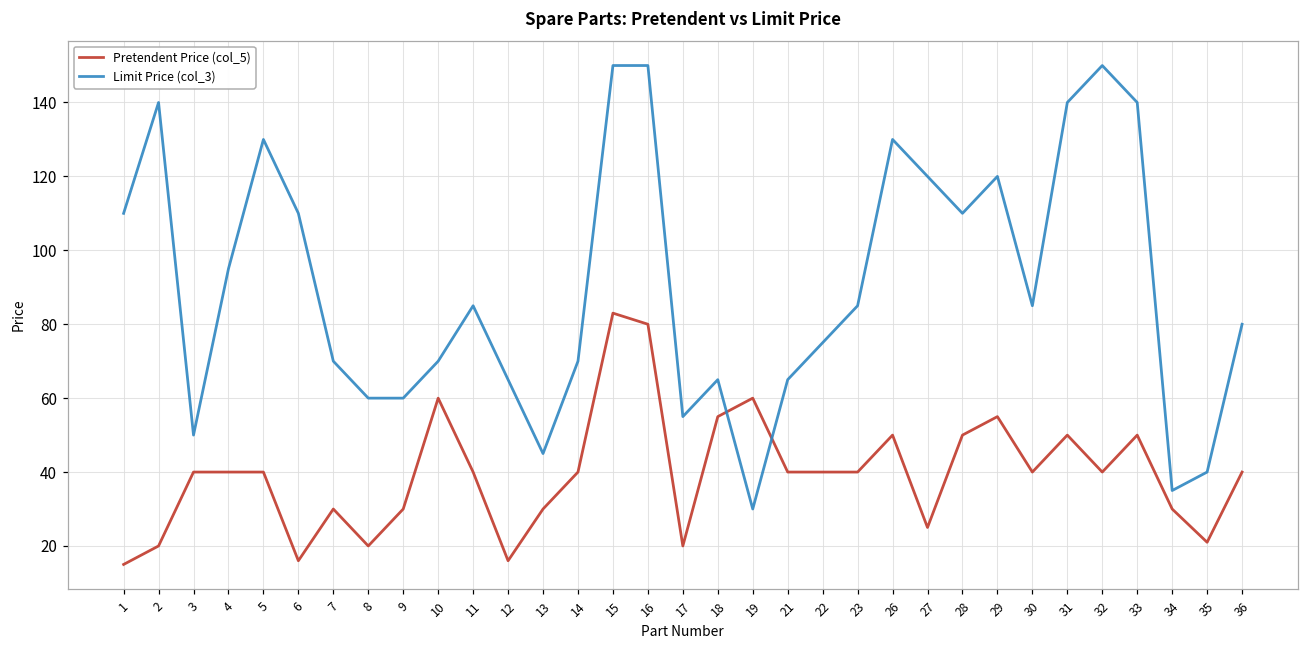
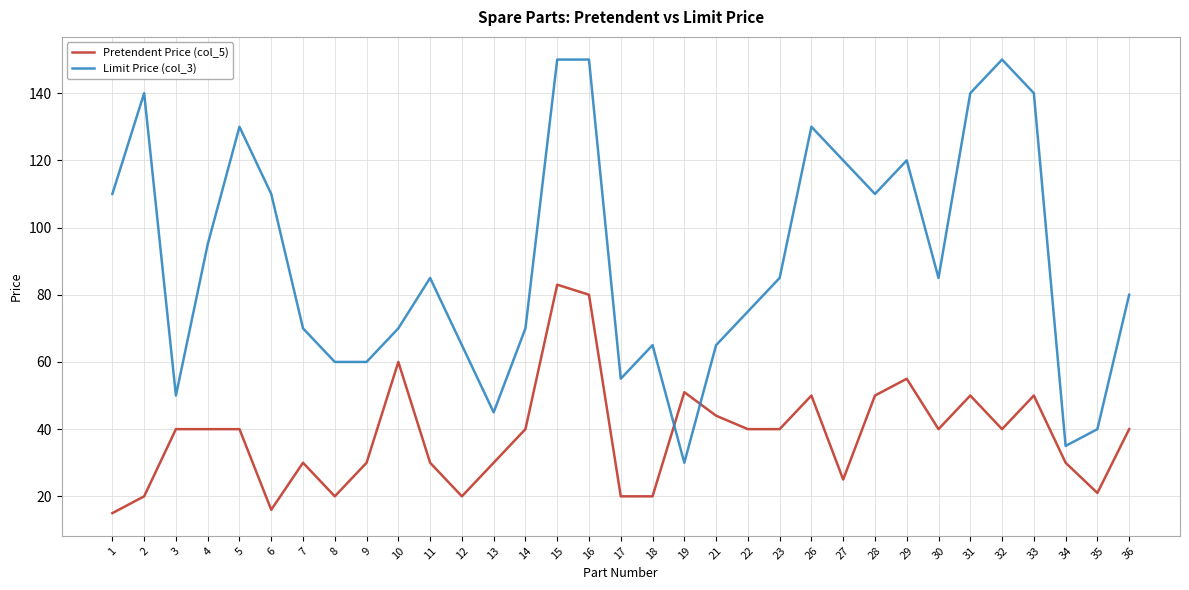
  {
    "Pretendent Price (col_5)": {
      "1": 15,
      "2": 20,
      "3": 40,
      "4": 40,
      "5": 40,
      "6": 16,
      "7": 30,
      "8": 20,
      "9": 30,
      "10": 60,
-     "11": 40,
-     "12": 16,
+     "11": 30,
+     "12": 20,
      "13": 30,
      "14": 40,
      "15": 83,
      "16": 80,
      "17": 20,
-     "18": 55,
-     "19": 60,
-     "21": 40,
+     "18": 20,
+     "19": 51,
+     "21": 44,
      "22": 40,
      "23": 40,
      "26": 50,
      "27": 25,
      "28": 50,
      "29": 55,
      "30": 40,
      "31": 50,
      "32": 40,
      "33": 50,
      "34": 30,
      "35": 21,
      "36": 40
    },
    "Limit Price (col_3)": {
      "1": 110,
      "2": 140,
      "3": 50,
      "4": 95,
      "5": 130,
      "6": 110,
      "7": 70,
      "8": 60,
      "9": 60,
      "10": 70,
      "11": 85,
      "12": 65,
      "13": 45,
      "14": 70,
      "15": 150,
      "16": 150,
      "17": 55,
      "18": 65,
      "19": 30,
      "21": 65,
      "22": 75,
      "23": 85,
      "26": 130,
      "27": 120,
      "28": 110,
      "29": 120,
      "30": 85,
      "31": 140,
      "32": 150,
      "33": 140,
      "34": 35,
      "35": 40,
      "36": 80
    }
  }
